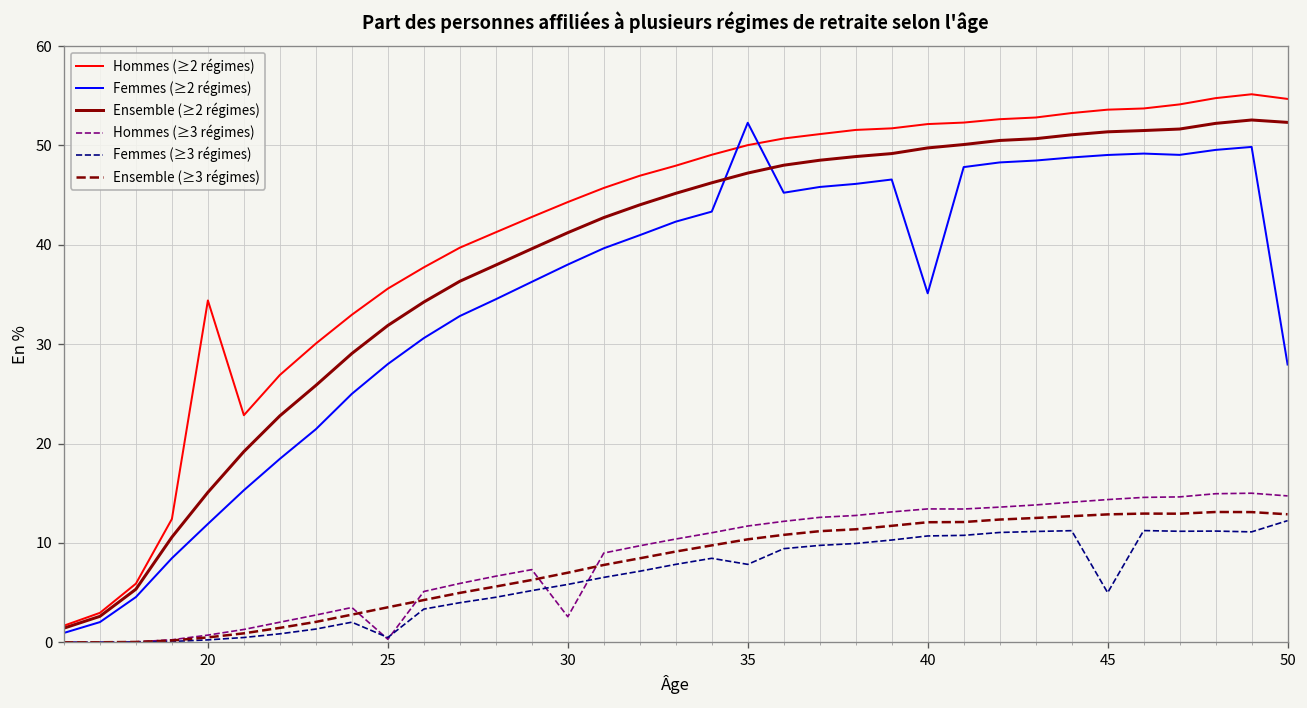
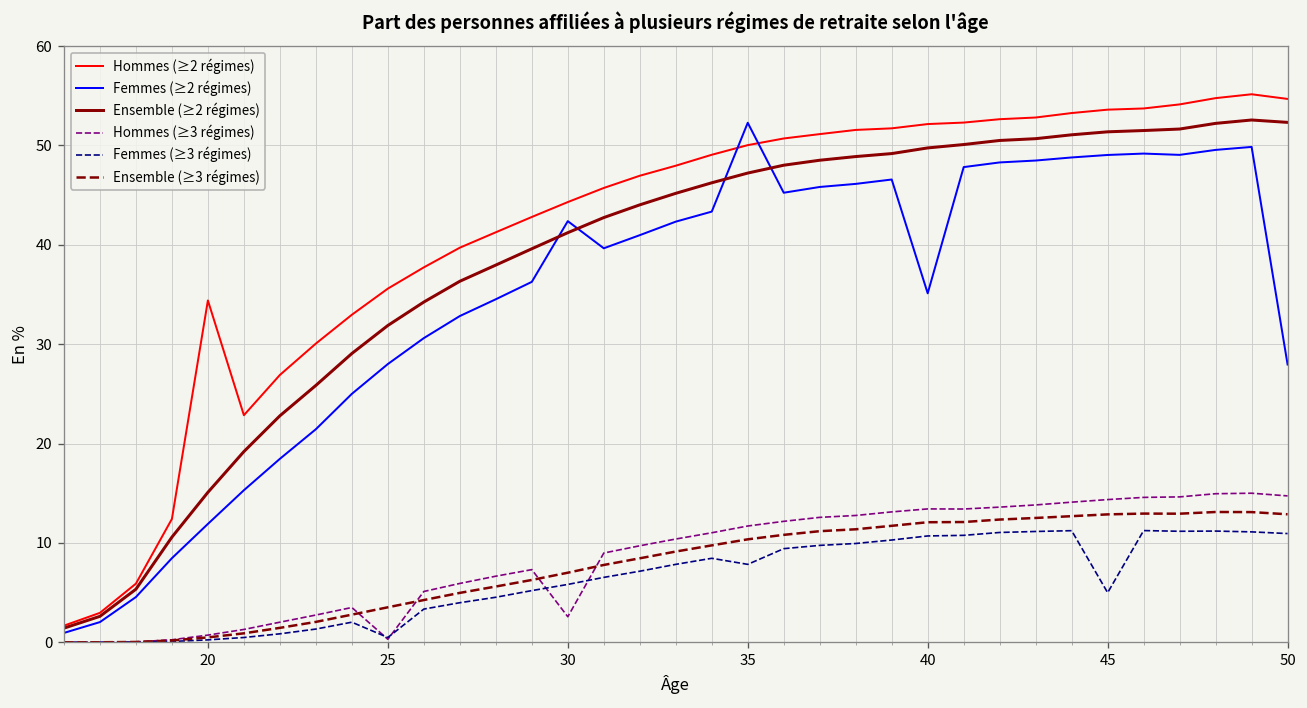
  {
    "Hommes (≥2 régimes)": {
      "20": 34,
      "25": 36,
      "30": 44,
      "35": 50,
      "40": 52,
      "45": 54,
      "50": 55
    },
    "Femmes (≥2 régimes)": {
      "20": 12,
      "25": 28,
-     "30": 38,
+     "30": 42,
      "35": 52,
      "40": 35,
      "45": 49,
      "50": 28
    },
    "Hommes (≥3 régimes)": {
      "30": 3,
      "35": 12,
      "40": 13,
      "45": 14,
      "50": 15
    },
    "Femmes (≥3 régimes)": {
      "30": 6,
      "35": 8,
      "40": 11,
      "45": 5,
-     "50": 12
+     "50": 11
    }
  }
